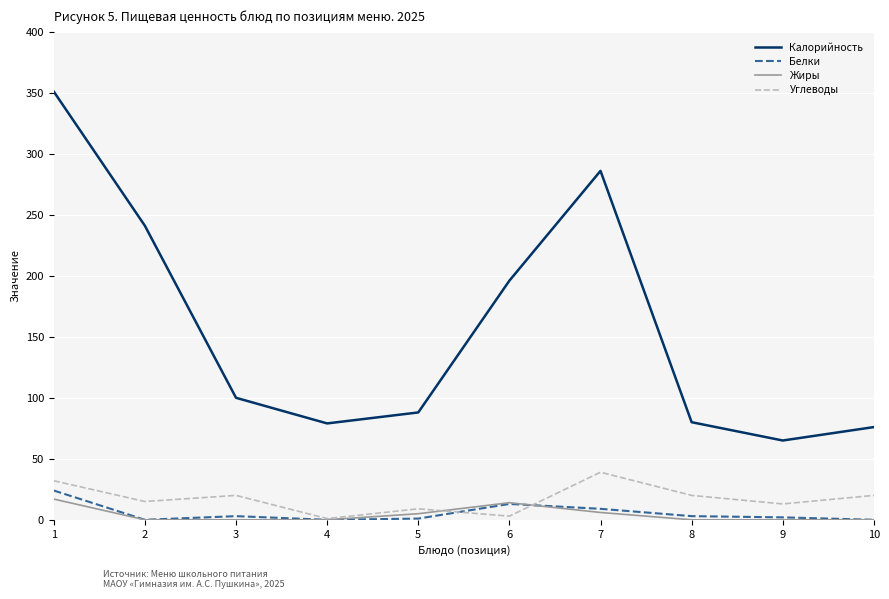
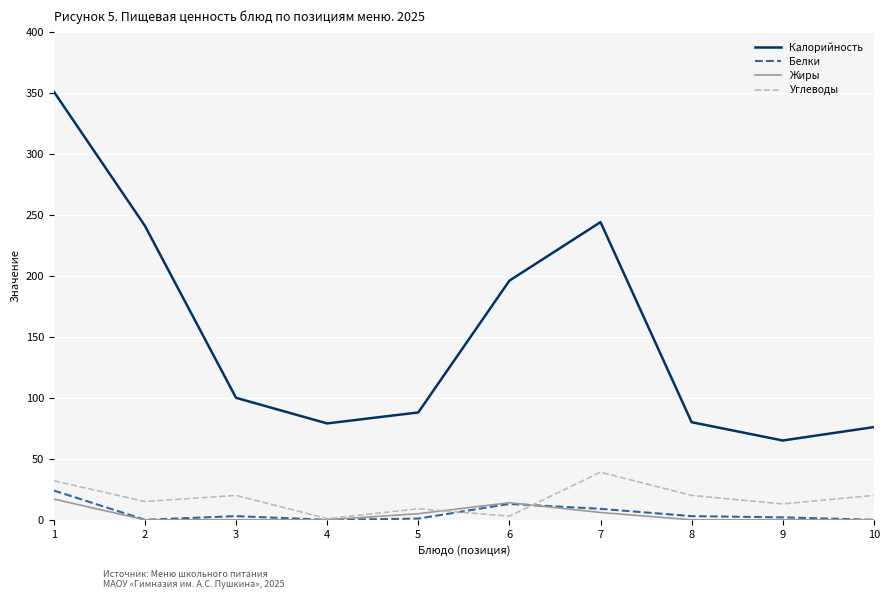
  {
    "Калорийность": {
      "1": 351,
      "2": 241,
      "3": 100,
      "4": 79,
      "5": 88,
      "6": 196,
-     "7": 286,
+     "7": 244,
      "8": 80,
      "9": 65,
      "10": 76
    },
    "Белки": {
      "1": 24,
      "3": 3,
      "5": 1,
      "7": 9,
      "8": 3
    }
  }
